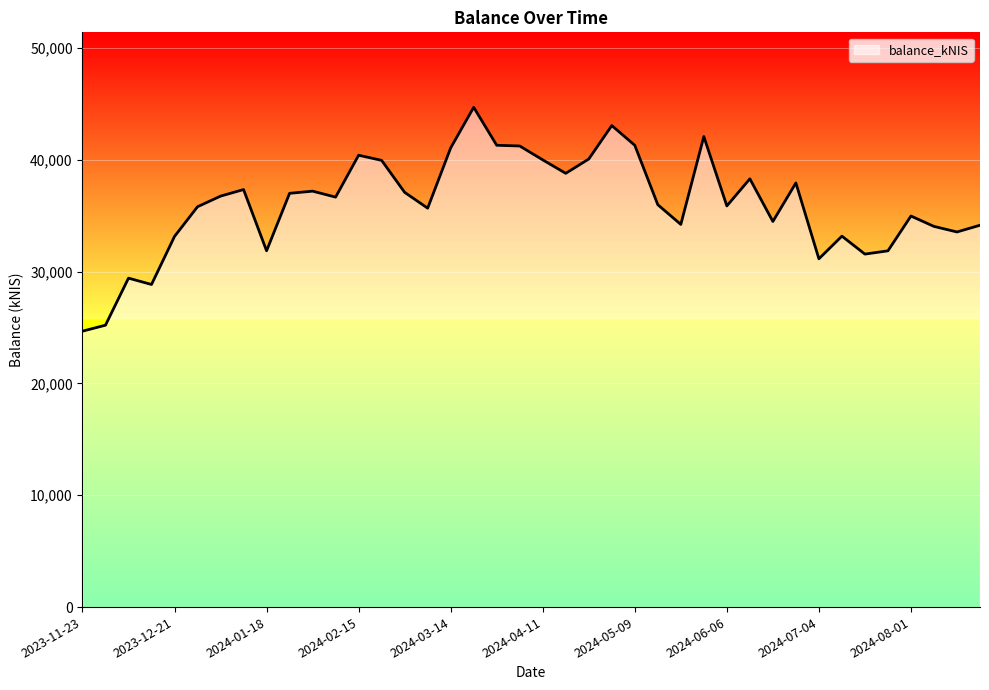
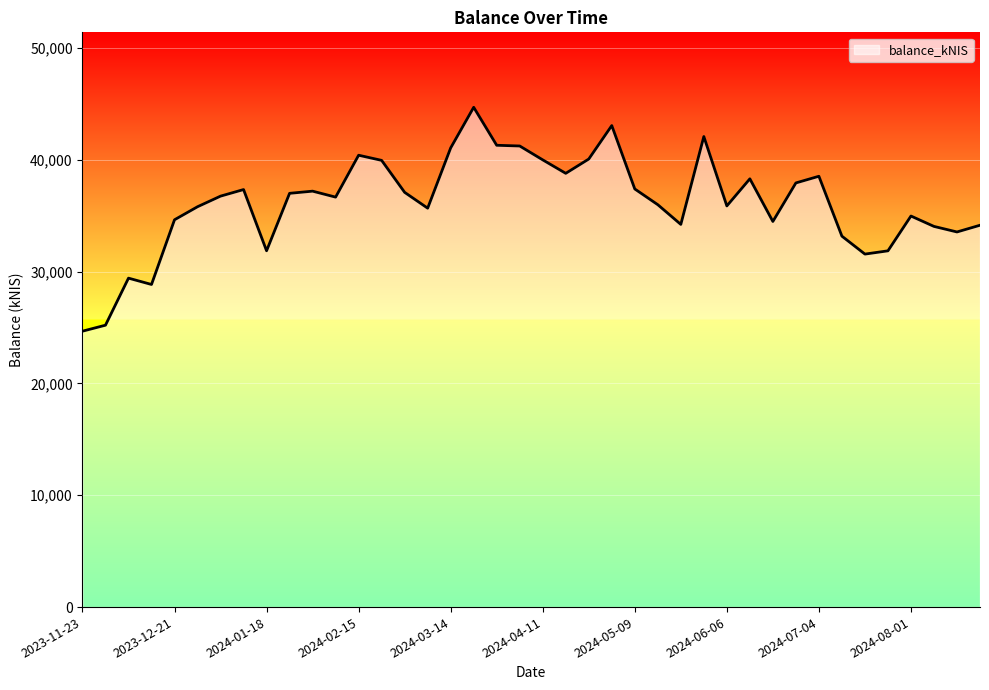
  {
    "2023-11-23": "24,700",
-   "2023-12-21": "33,100",
+   "2023-12-21": "34,600",
    "2024-01-18": "31,900",
    "2024-02-15": "40,400",
    "2024-03-14": "41,100",
    "2024-04-11": "40,000",
-   "2024-05-09": "41,300",
+   "2024-05-09": "37,400",
    "2024-06-06": "35,900",
-   "2024-07-04": "31,100",
+   "2024-07-04": "38,500",
    "2024-08-01": "35,000"
  }
